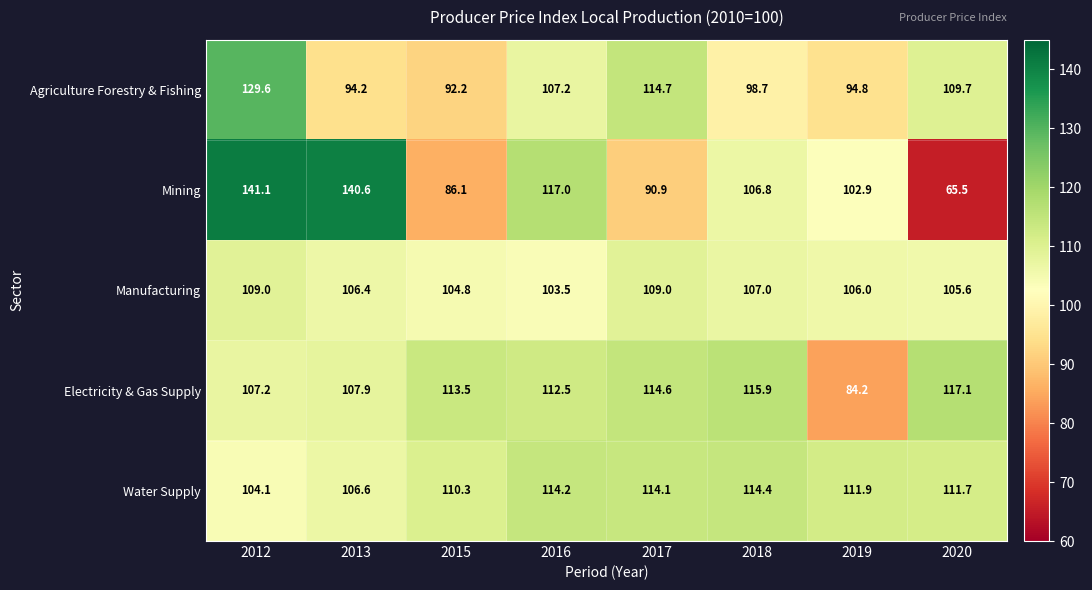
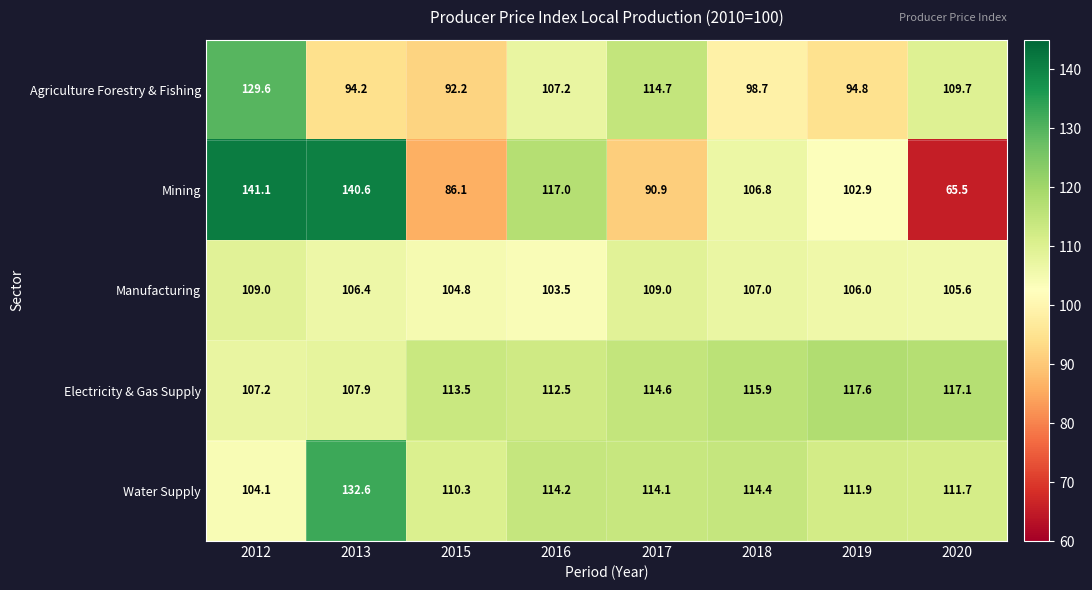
  {
    "Agriculture Forestry & Fishing": {
      "2012": 129.6,
      "2013": 94.2,
      "2015": 92.2,
      "2016": 107.2,
      "2017": 114.7,
      "2018": 98.7,
      "2019": 94.8,
      "2020": 109.7
    },
    "Mining": {
      "2012": 141.1,
      "2013": 140.6,
      "2015": 86.1,
      "2016": 117.0,
      "2017": 90.9,
      "2018": 106.8,
      "2019": 102.9,
      "2020": 65.5
    },
    "Manufacturing": {
      "2012": 109.0,
      "2013": 106.4,
      "2015": 104.8,
      "2016": 103.5,
      "2017": 109.0,
      "2018": 107.0,
      "2019": 106.0,
      "2020": 105.6
    },
    "Electricity & Gas Supply": {
      "2012": 107.2,
      "2013": 107.9,
      "2015": 113.5,
      "2016": 112.5,
      "2017": 114.6,
      "2018": 115.9,
-     "2019": 84.2,
+     "2019": 117.6,
      "2020": 117.1
    },
    "Water Supply": {
      "2012": 104.1,
-     "2013": 106.6,
+     "2013": 132.6,
      "2015": 110.3,
      "2016": 114.2,
      "2017": 114.1,
      "2018": 114.4,
      "2019": 111.9,
      "2020": 111.7
    }
  }
